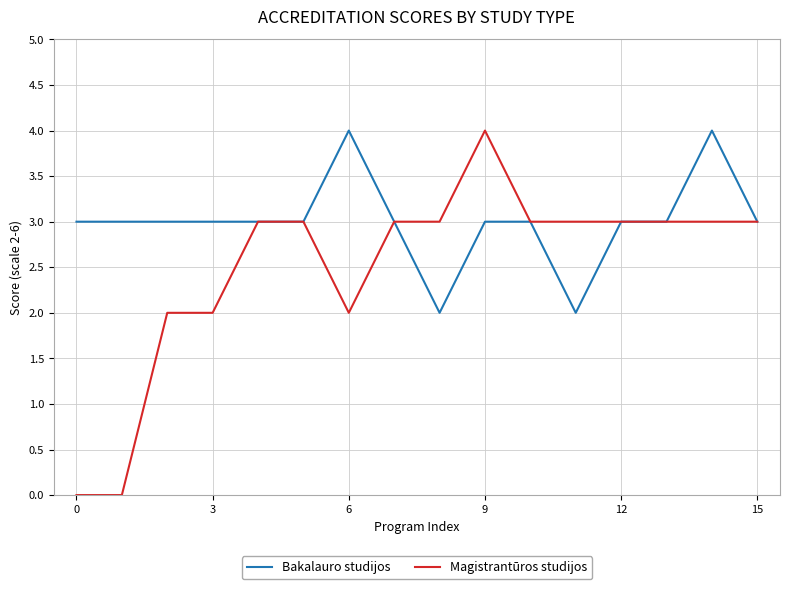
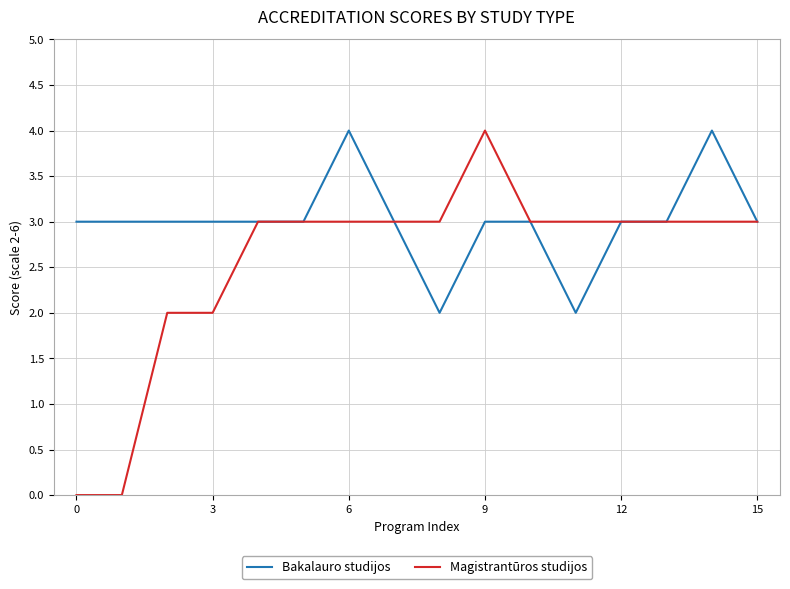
  {
    "Bakalauro studijos": {
      "0": 3,
      "3": 3,
      "6": 4,
      "9": 3
    },
    "Magistrantūros studijos": {
      "0": 0,
      "3": 2,
-     "6": 2,
+     "6": 3,
      "9": 4
    }
  }
